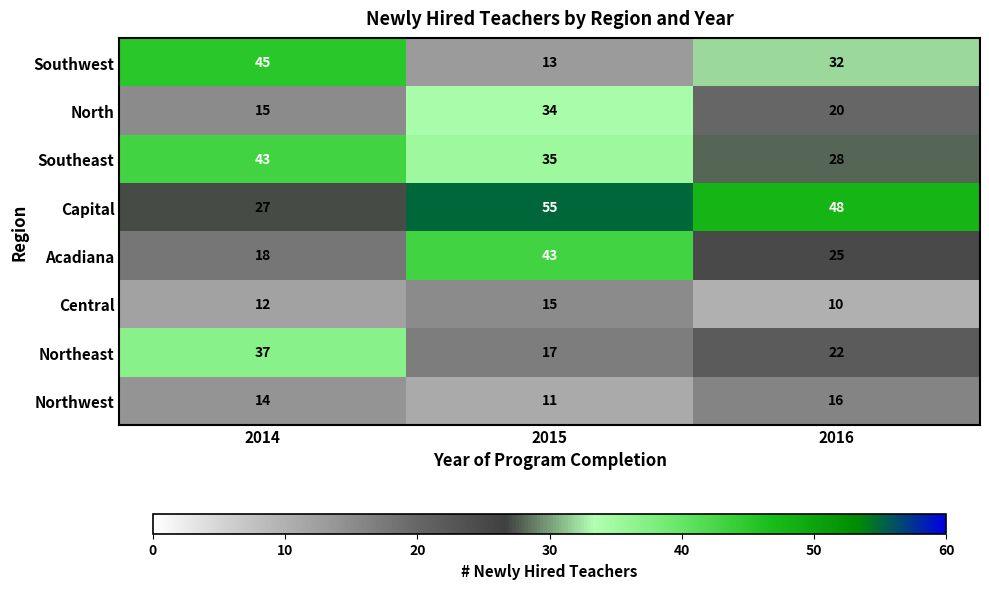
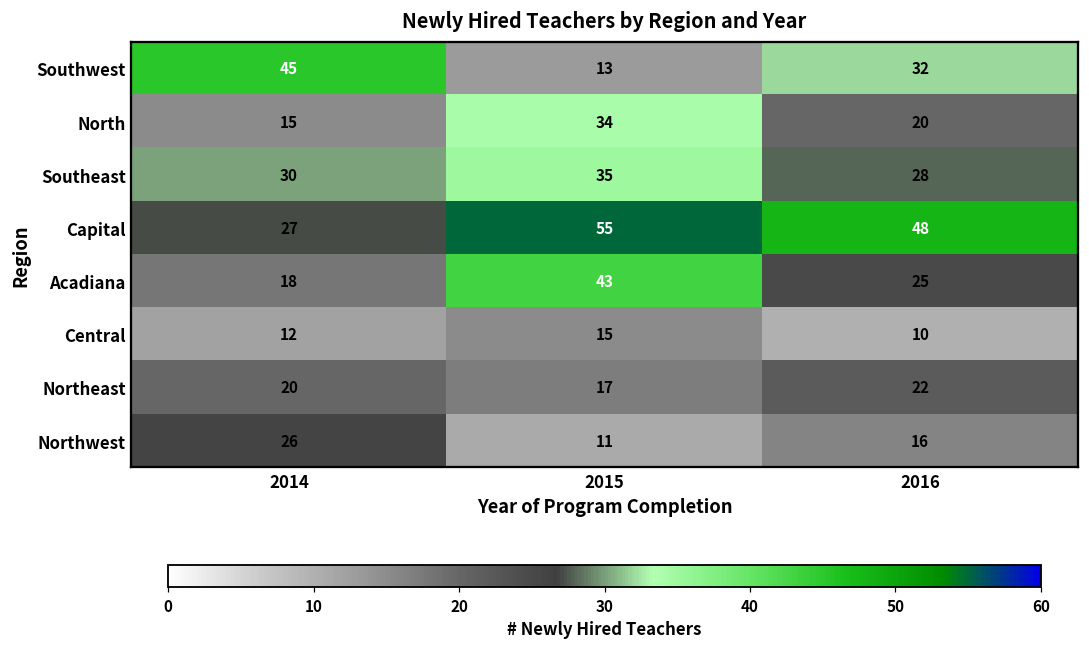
  {
    "Southwest": {
      "2014": 45,
      "2015": 13,
      "2016": 32
    },
    "North": {
      "2014": 15,
      "2015": 34,
      "2016": 20
    },
    "Southeast": {
-     "2014": 43,
+     "2014": 30,
      "2015": 35,
      "2016": 28
    },
    "Capital": {
      "2014": 27,
      "2015": 55,
      "2016": 48
    },
    "Acadiana": {
      "2014": 18,
      "2015": 43,
      "2016": 25
    },
    "Central": {
      "2014": 12,
      "2015": 15,
      "2016": 10
    },
    "Northeast": {
-     "2014": 37,
+     "2014": 20,
      "2015": 17,
      "2016": 22
    },
    "Northwest": {
-     "2014": 14,
+     "2014": 26,
      "2015": 11,
      "2016": 16
    }
  }
